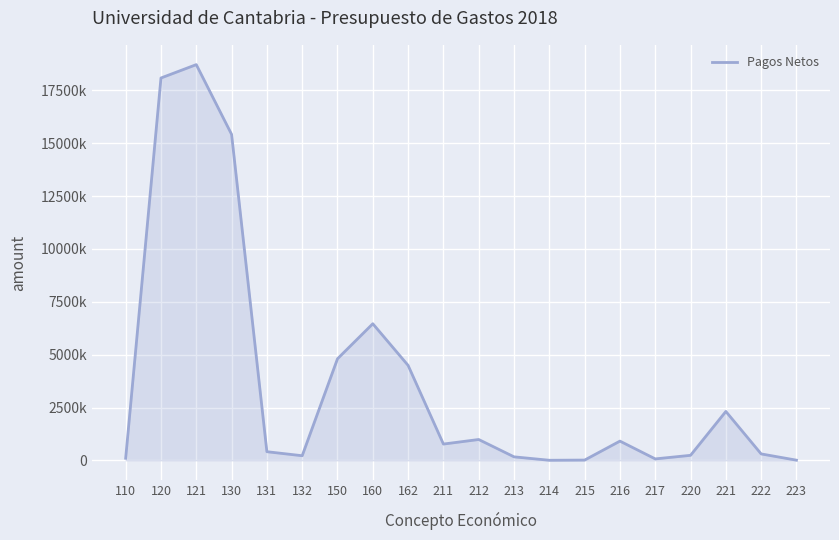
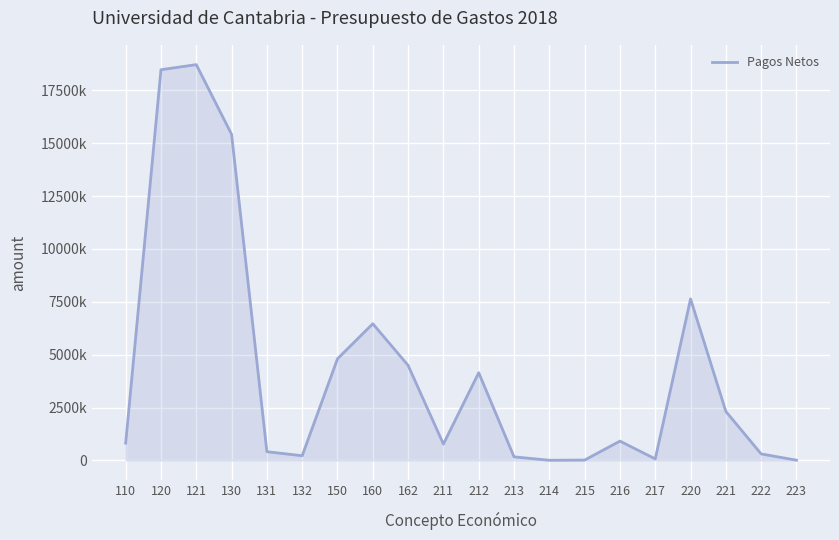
  {
-   "110": 100000,
-   "120": 18100000,
+   "110": 800000,
+   "120": 18500000,
    "121": 18700000,
    "130": 15400000,
    "131": 400000,
    "132": 200000,
    "150": 4800000,
    "160": 6500000,
    "162": 4500000,
    "211": 800000,
-   "212": 1000000,
+   "212": 4100000,
    "213": 200000,
    "214": 0,
    "215": 0,
    "216": 900000,
    "217": 100000,
-   "220": 200000,
+   "220": 7600000,
    "221": 2300000,
    "222": 300000,
    "223": 0
  }
